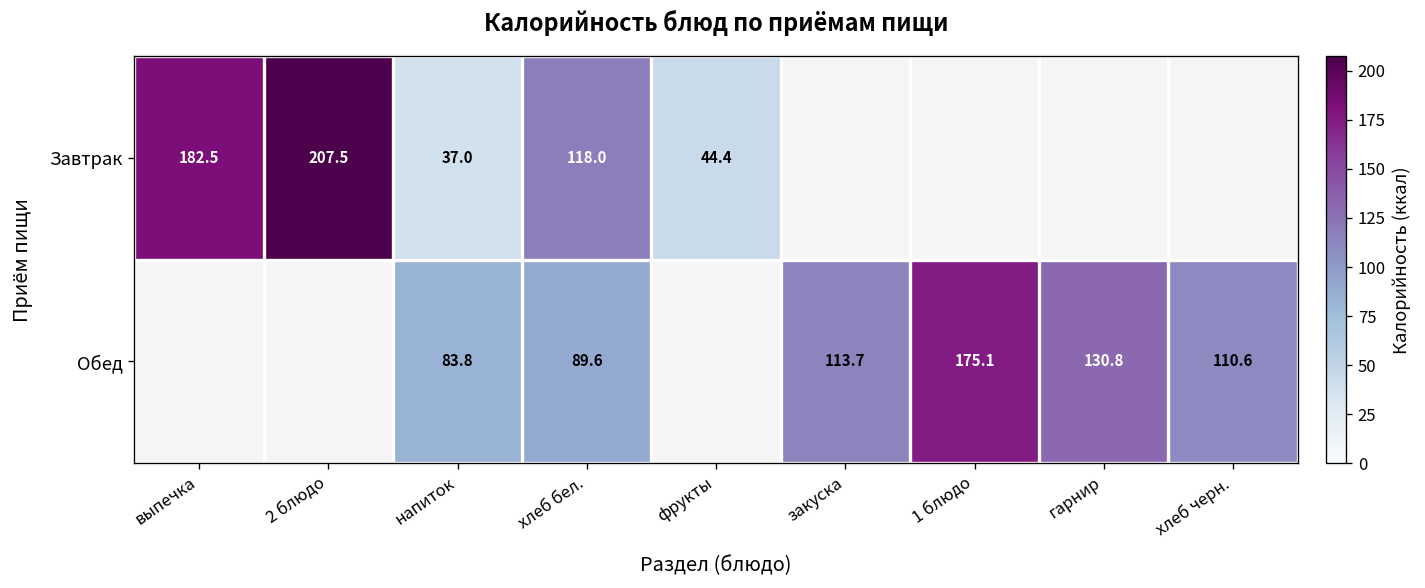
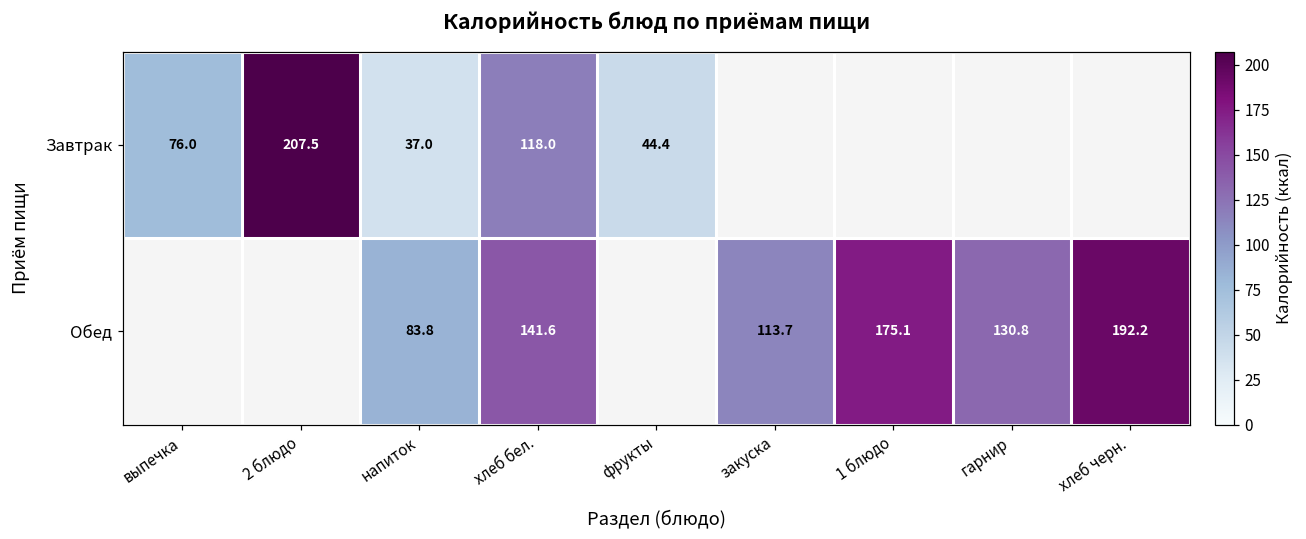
  {
    "Завтрак": {
-     "выпечка": 182.5,
+     "выпечка": 76.0,
      "2 блюдо": 207.5,
      "напиток": 37.0,
      "хлеб бел.": 118.0,
      "фрукты": 44.4
    },
    "Обед": {
      "напиток": 83.8,
-     "хлеб бел.": 89.6,
+     "хлеб бел.": 141.6,
      "закуска": 113.7,
      "1 блюдо": 175.1,
      "гарнир": 130.8,
-     "хлеб черн.": 110.6
+     "хлеб черн.": 192.2
    }
  }
